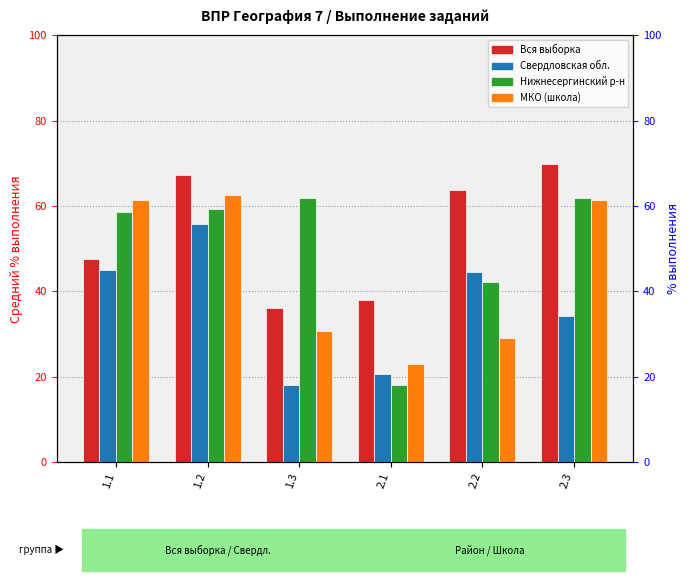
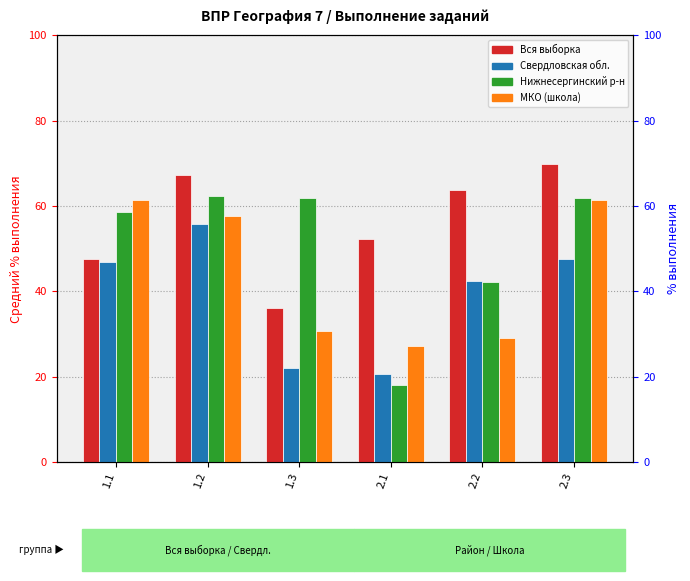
  {
    "Вся выборка": {
      "1.1": 48,
      "1.2": 67,
      "1.3": 36,
-     "2.1": 38,
+     "2.1": 52,
      "2.2": 64,
      "2.3": 70
    },
    "Свердловская обл.": {
-     "1.1": 45,
+     "1.1": 47,
      "1.2": 56,
-     "1.3": 18,
+     "1.3": 22,
      "2.1": 21,
-     "2.2": 45,
-     "2.3": 34
+     "2.2": 43,
+     "2.3": 48
    },
    "Нижнесергинский р-н": {
      "1.1": 59,
-     "1.2": 59,
+     "1.2": 62,
      "1.3": 62,
      "2.1": 18,
      "2.2": 42,
      "2.3": 62
    },
    "МКО (школа)": {
      "1.1": 62,
-     "1.2": 63,
+     "1.2": 58,
      "1.3": 31,
-     "2.1": 23,
+     "2.1": 27,
      "2.2": 29,
      "2.3": 62
    }
  }
